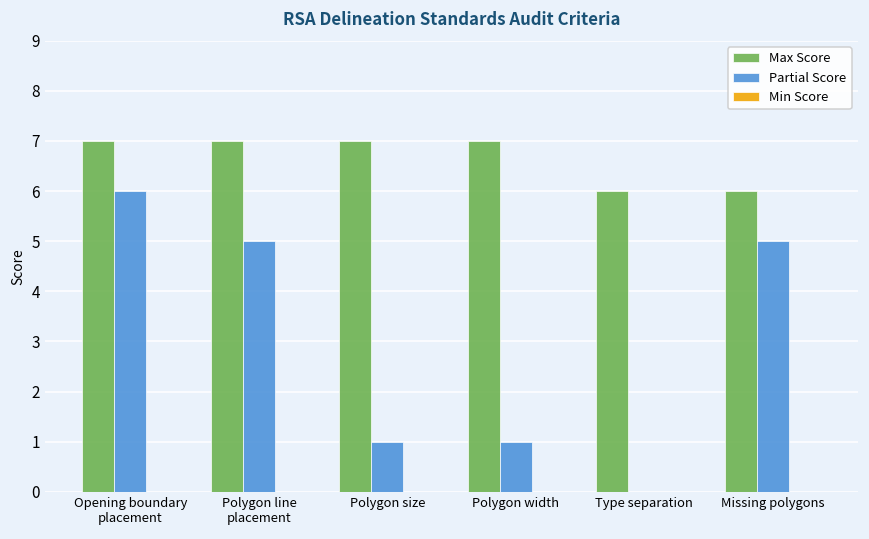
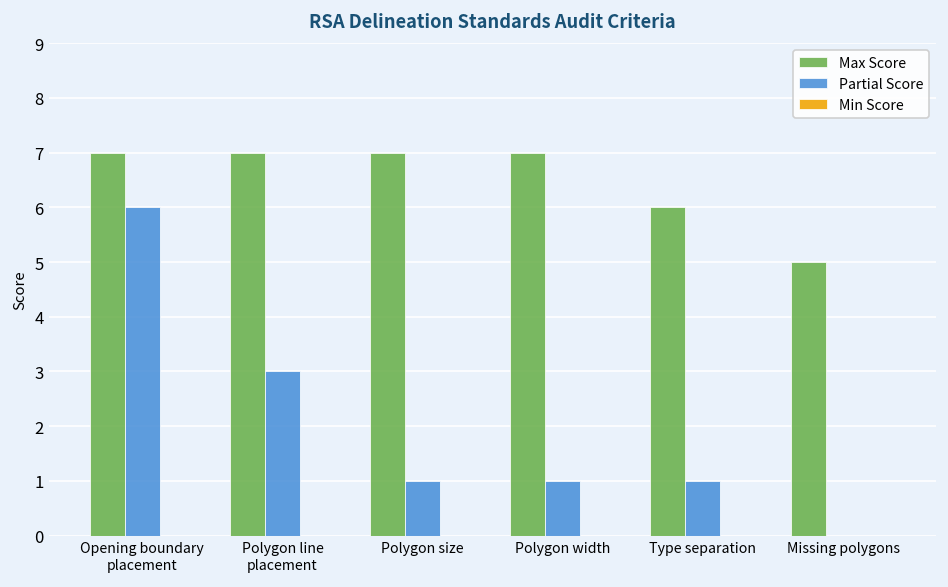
  {
    "Max Score": {
      "Opening boundary placement": 7,
      "Polygon line placement": 7,
      "Polygon size": 7,
      "Polygon width": 7,
      "Type separation": 6,
-     "Missing polygons": 6
+     "Missing polygons": 5
    },
    "Partial Score": {
      "Opening boundary placement": 6,
-     "Polygon line placement": 5,
+     "Polygon line placement": 3,
      "Polygon size": 1,
      "Polygon width": 1,
-     "Type separation": 0,
-     "Missing polygons": 5
+     "Type separation": 1,
+     "Missing polygons": 0
    },
    "Min Score": {
      "Opening boundary placement": 0,
      "Polygon line placement": 0,
      "Polygon size": 0,
      "Polygon width": 0,
      "Type separation": 0,
      "Missing polygons": 0
    }
  }
